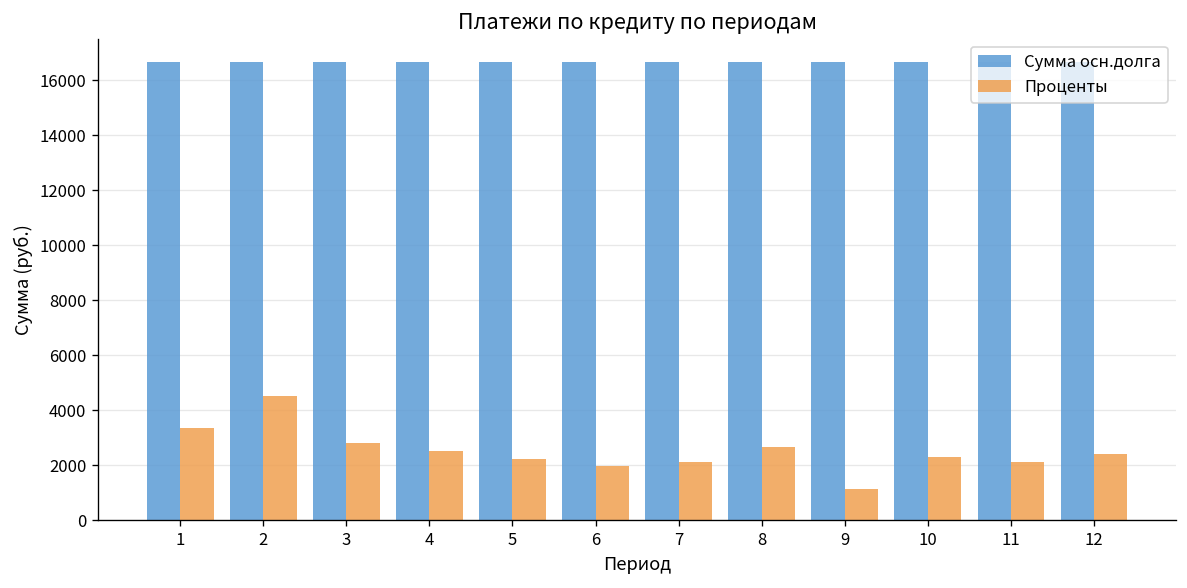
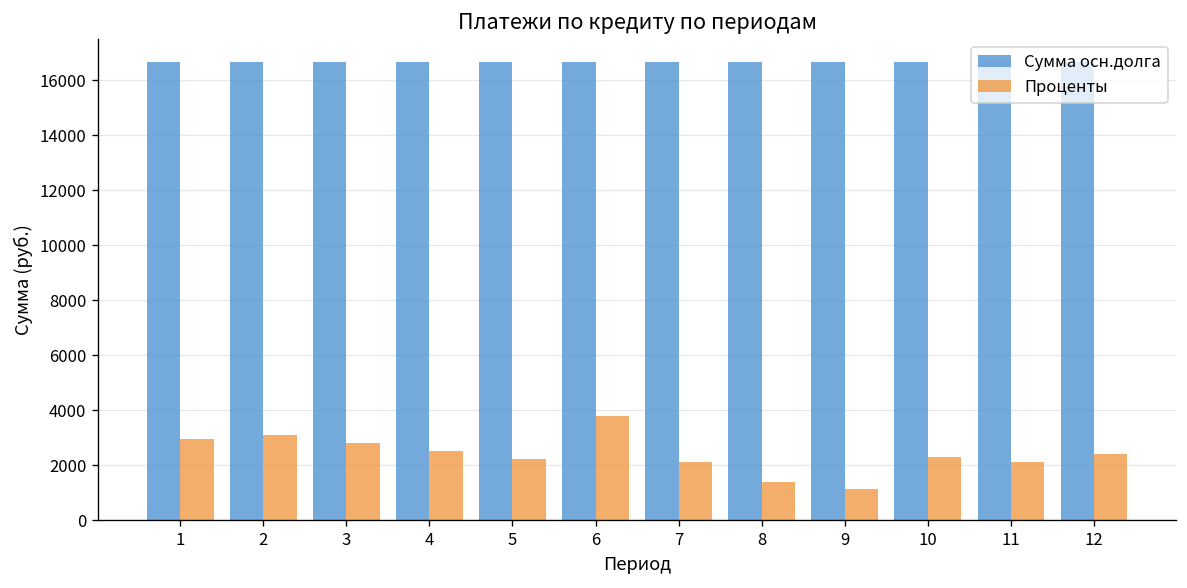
  {
    "Сумма осн.долга": {
      "1": 16700,
      "2": 16700,
      "3": 16700,
      "4": 16700,
      "5": 16700,
      "6": 16700,
      "7": 16700,
      "8": 16700,
      "9": 16700,
      "10": 16700
    },
    "Проценты": {
-     "1": 3400,
-     "2": 4500,
+     "1": 2900,
+     "2": 3100,
      "3": 2800,
      "4": 2500,
      "5": 2300,
-     "6": 2000,
+     "6": 3800,
      "7": 2100,
-     "8": 2700,
+     "8": 1400,
      "9": 1100,
      "10": 2300,
      "11": 2100,
      "12": 2400
    }
  }
